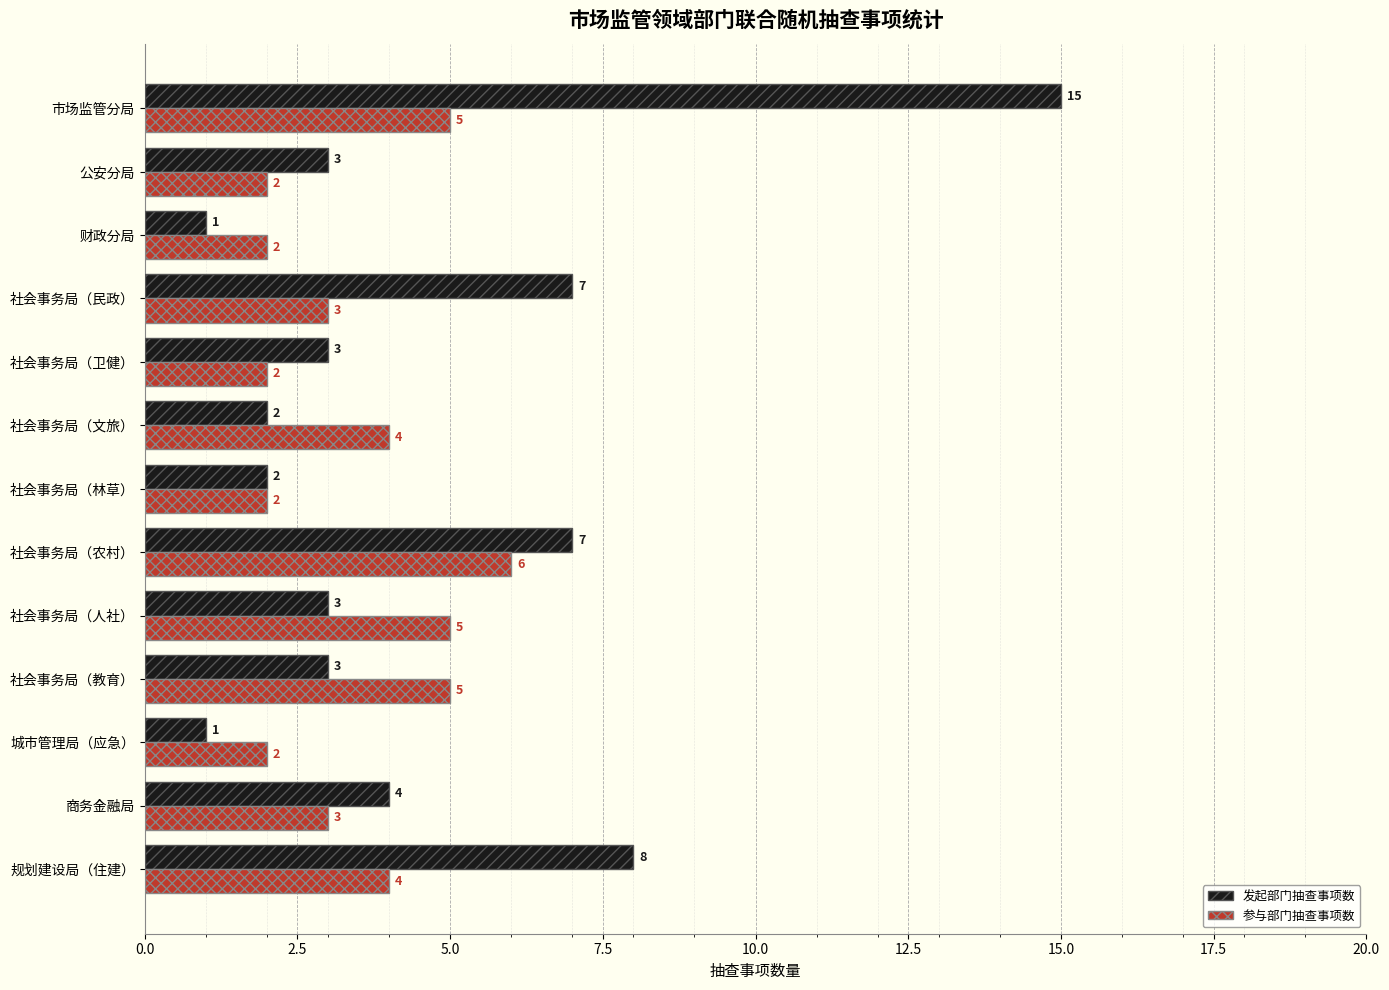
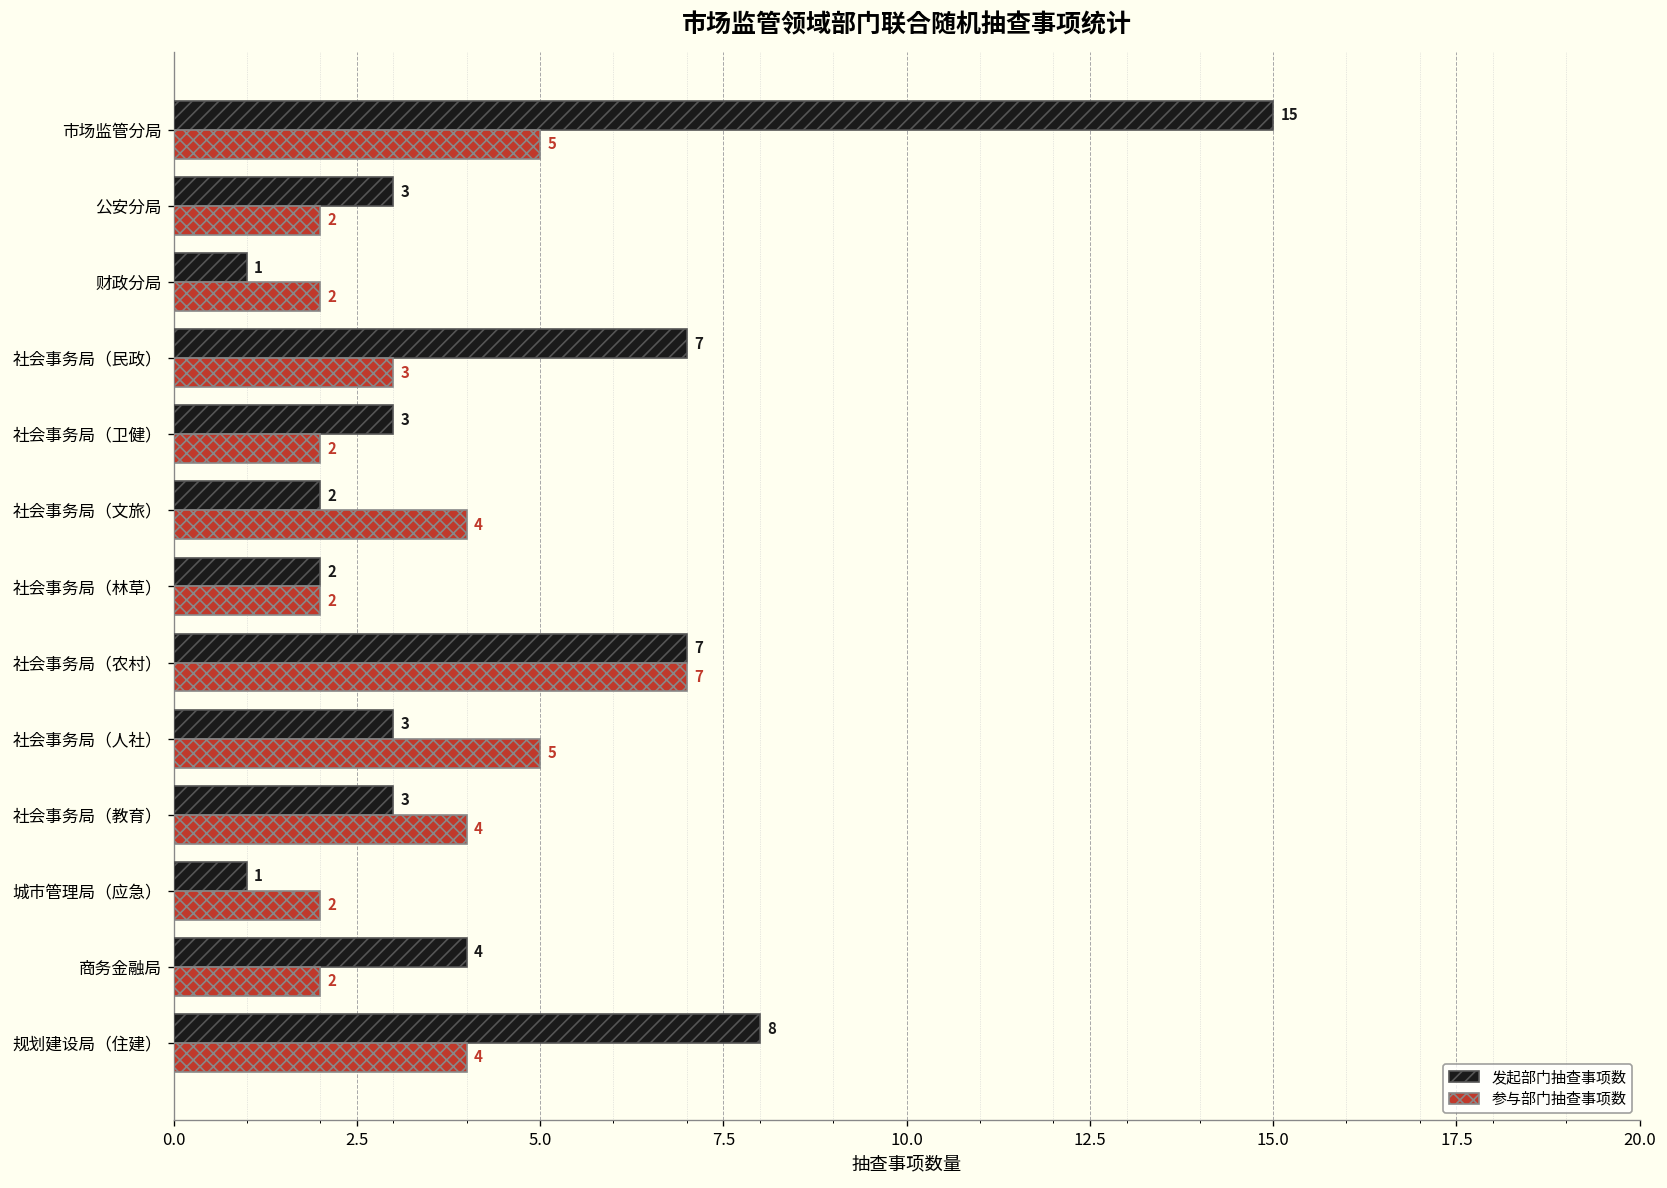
  {
    "发起部门抽查事项数": {
      "市场监管分局": 15,
      "公安分局": 3,
      "财政分局": 1,
      "社会事务局（民政）": 7,
      "社会事务局（卫健）": 3,
      "社会事务局（文旅）": 2,
      "社会事务局（林草）": 2,
      "社会事务局（农村）": 7,
      "社会事务局（人社）": 3,
      "社会事务局（教育）": 3,
      "城市管理局（应急）": 1,
      "商务金融局": 4,
      "规划建设局（住建）": 8
    },
    "参与部门抽查事项数": {
      "市场监管分局": 5,
      "公安分局": 2,
      "财政分局": 2,
      "社会事务局（民政）": 3,
      "社会事务局（卫健）": 2,
      "社会事务局（文旅）": 4,
      "社会事务局（林草）": 2,
-     "社会事务局（农村）": 6,
+     "社会事务局（农村）": 7,
      "社会事务局（人社）": 5,
-     "社会事务局（教育）": 5,
+     "社会事务局（教育）": 4,
      "城市管理局（应急）": 2,
-     "商务金融局": 3,
+     "商务金融局": 2,
      "规划建设局（住建）": 4
    }
  }
